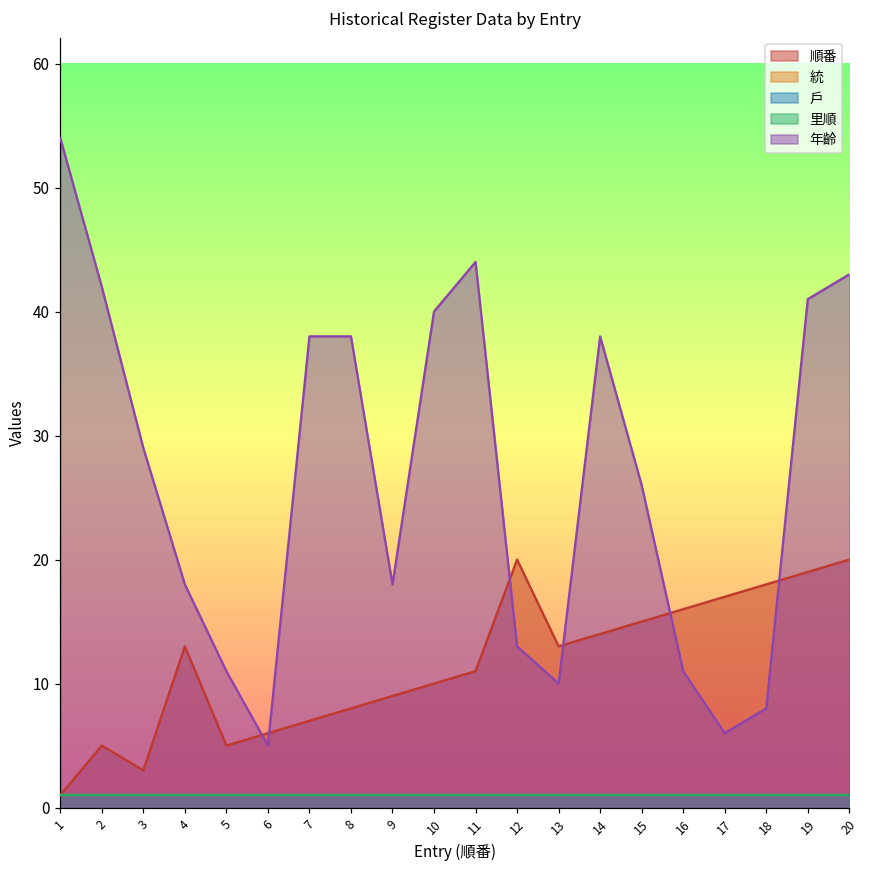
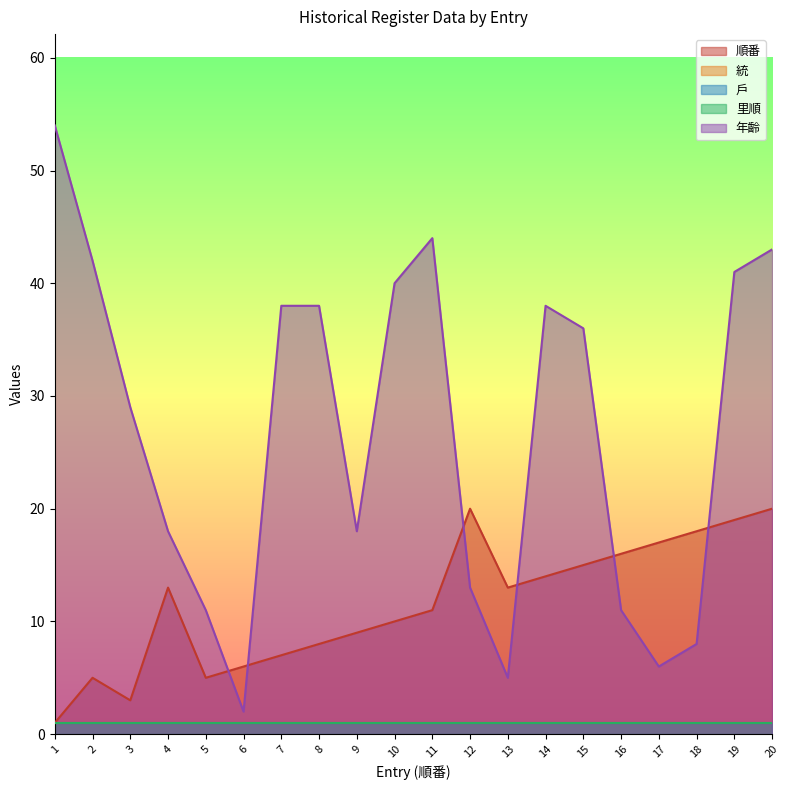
  {
    "順番": {
      "2": 5,
      "3": 3,
      "4": 13,
      "5": 5,
      "6": 6,
      "7": 7,
      "8": 8,
      "9": 9,
      "10": 10,
      "11": 11,
      "12": 20,
      "13": 13,
      "14": 14,
      "15": 15,
      "16": 16,
      "17": 17,
      "18": 18,
      "19": 19,
      "20": 20
    },
    "里順": {
      "2": 1,
      "3": 1,
      "4": 1,
      "5": 1,
      "6": 1,
      "7": 1,
      "8": 1,
      "9": 1,
      "10": 1,
      "11": 1,
      "12": 1,
      "13": 1,
      "14": 1,
      "15": 1,
      "16": 1,
      "17": 1,
      "18": 1,
      "19": 1,
      "20": 1
    },
    "年齡": {
      "1": 54,
      "2": 42,
      "3": 29,
      "4": 18,
      "5": 11,
-     "6": 5,
+     "6": 2,
      "7": 38,
      "8": 38,
      "9": 18,
      "10": 40,
      "11": 44,
      "12": 13,
-     "13": 10,
+     "13": 5,
      "14": 38,
-     "15": 26,
+     "15": 36,
      "16": 11,
      "17": 6,
      "18": 8,
      "19": 41,
      "20": 43
    }
  }
